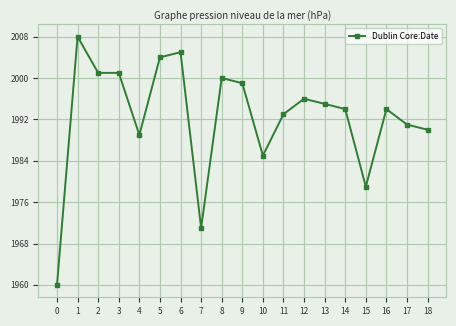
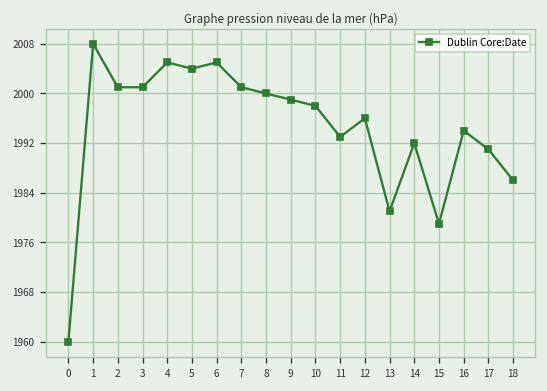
  {
    "0": 1960,
    "1": 2008,
    "2": 2001,
    "3": 2001,
-   "4": 1989,
+   "4": 2005,
    "5": 2004,
    "6": 2005,
-   "7": 1971,
+   "7": 2001,
    "8": 2000,
    "9": 1999,
-   "10": 1985,
+   "10": 1998,
    "11": 1993,
    "12": 1996,
-   "13": 1995,
-   "14": 1994,
+   "13": 1981,
+   "14": 1992,
    "15": 1979,
    "16": 1994,
    "17": 1991,
-   "18": 1990
+   "18": 1986
  }
